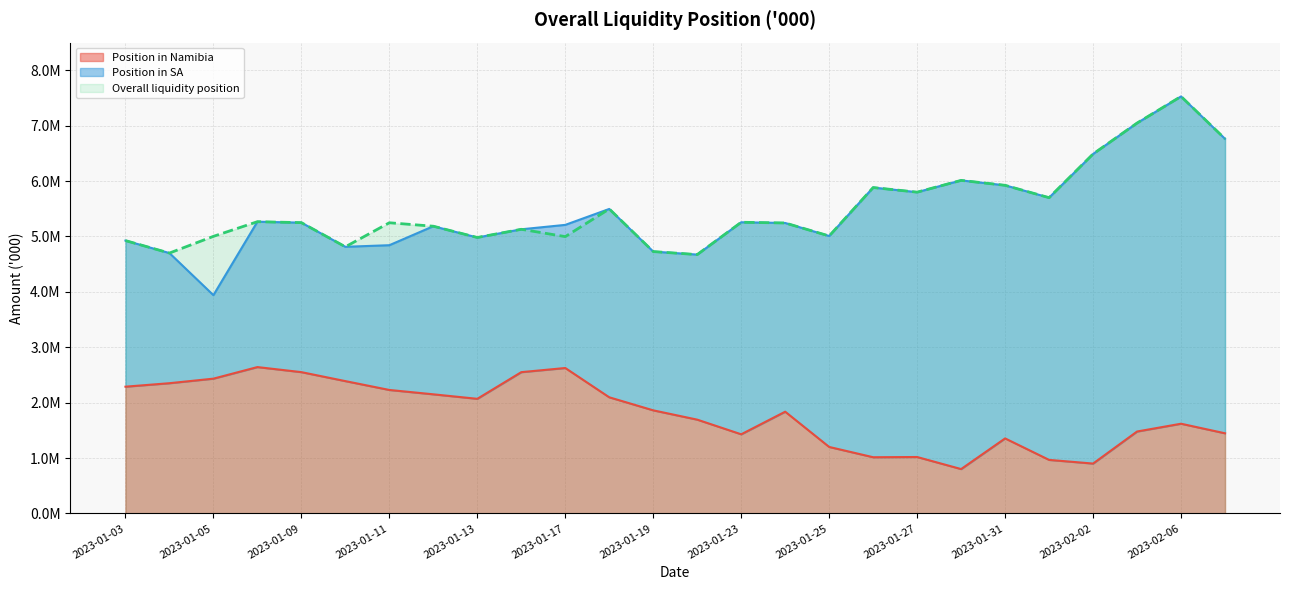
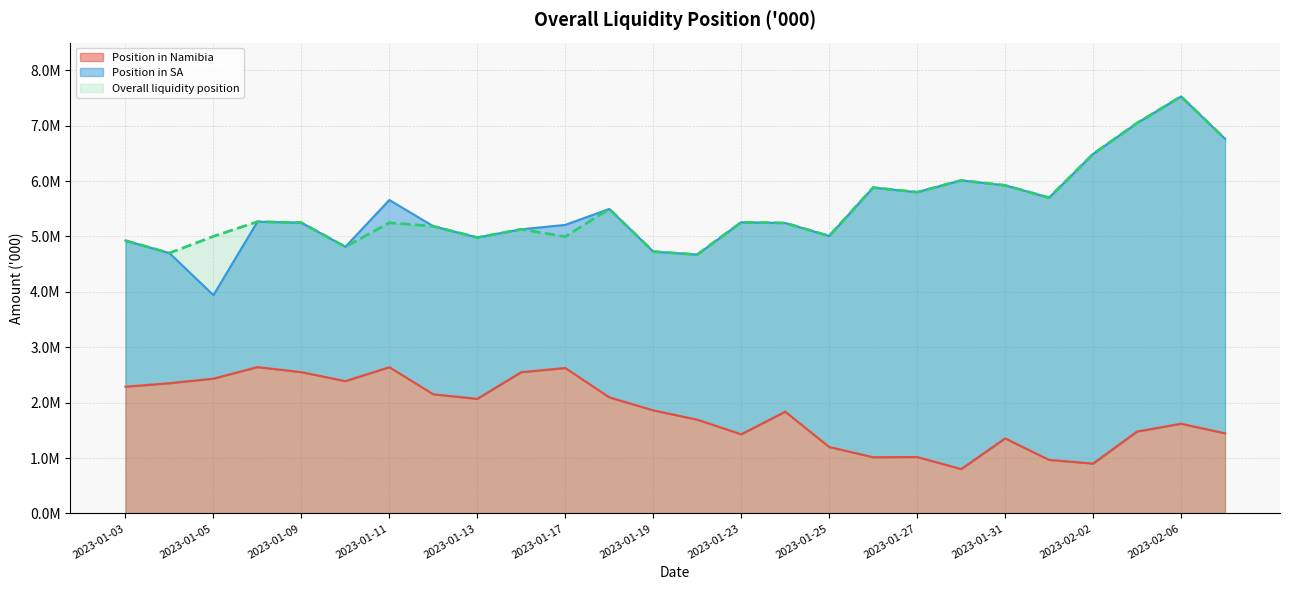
  {
    "Position in Namibia": {
      "2023-01-03": 2300000,
      "2023-01-05": 2400000,
      "2023-01-09": 2600000,
-     "2023-01-11": 2200000,
+     "2023-01-11": 2600000,
      "2023-01-13": 2100000,
      "2023-01-17": 2600000,
      "2023-01-19": 1900000,
      "2023-01-23": 1400000,
      "2023-01-25": 1200000,
      "2023-01-27": 1000000,
      "2023-01-31": 1400000,
      "2023-02-02": 900000,
      "2023-02-06": 1600000
    },
    "Position in SA": {
      "2023-01-05": 1500000,
-     "2023-01-11": 2600000,
+     "2023-01-11": 3000000,
      "2023-01-17": 2600000
    },
    "Overall liquidity position": {
      "2023-01-05": 5000000,
      "2023-01-11": 5200000,
      "2023-01-17": 5000000
    }
  }
